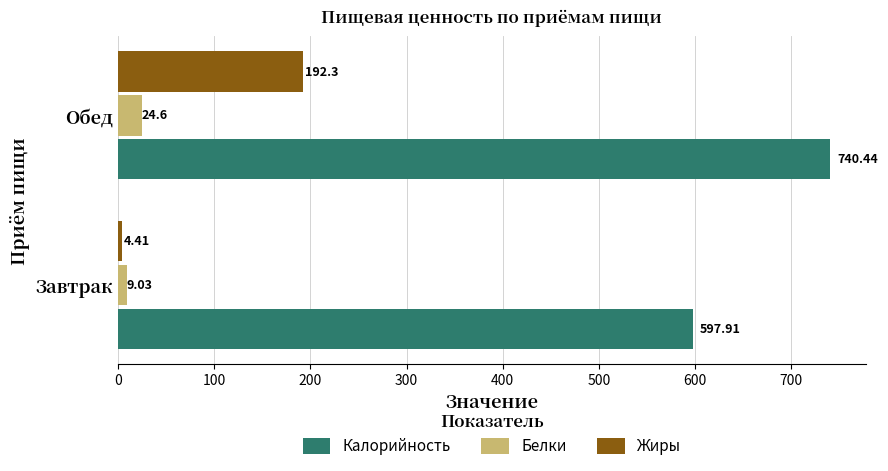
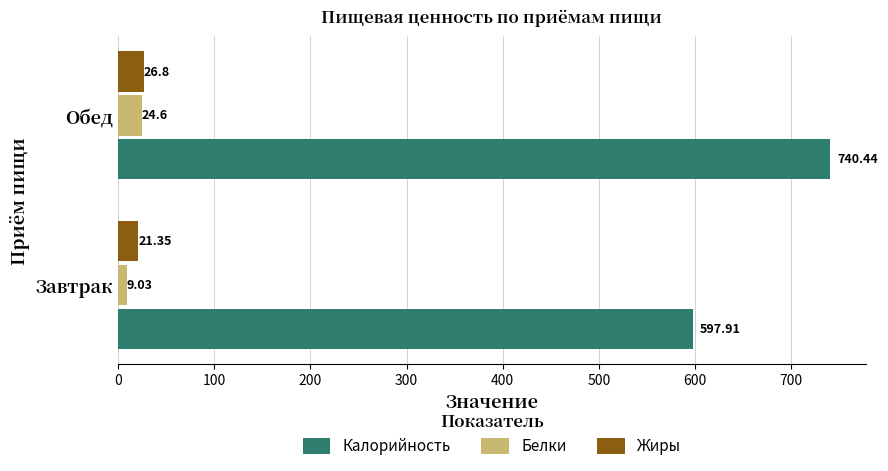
  {
    "Калорийность": {
      "Обед": 740.44,
      "Завтрак": 597.91
    },
    "Белки": {
      "Обед": 24.6,
      "Завтрак": 9.03
    },
    "Жиры": {
-     "Обед": 192.3,
-     "Завтрак": 4.41
+     "Обед": 26.8,
+     "Завтрак": 21.35
    }
  }
